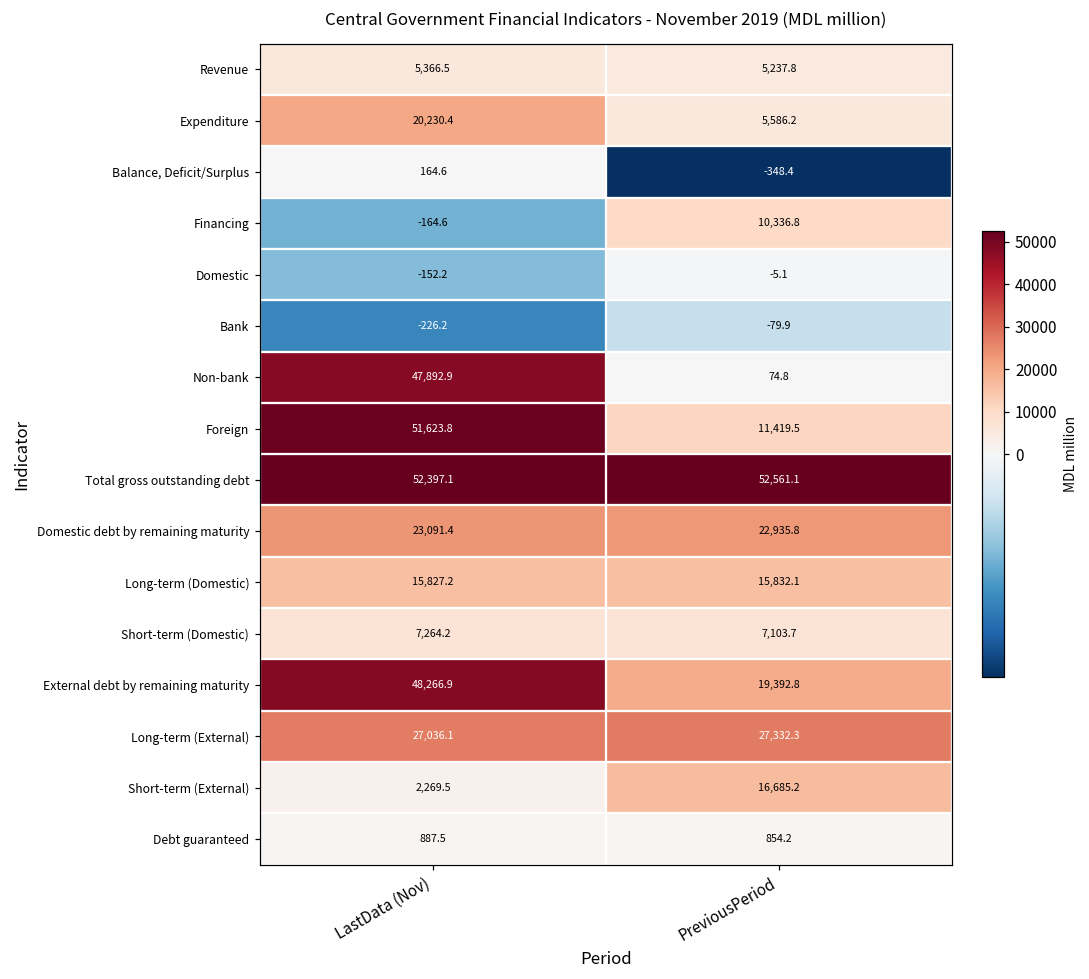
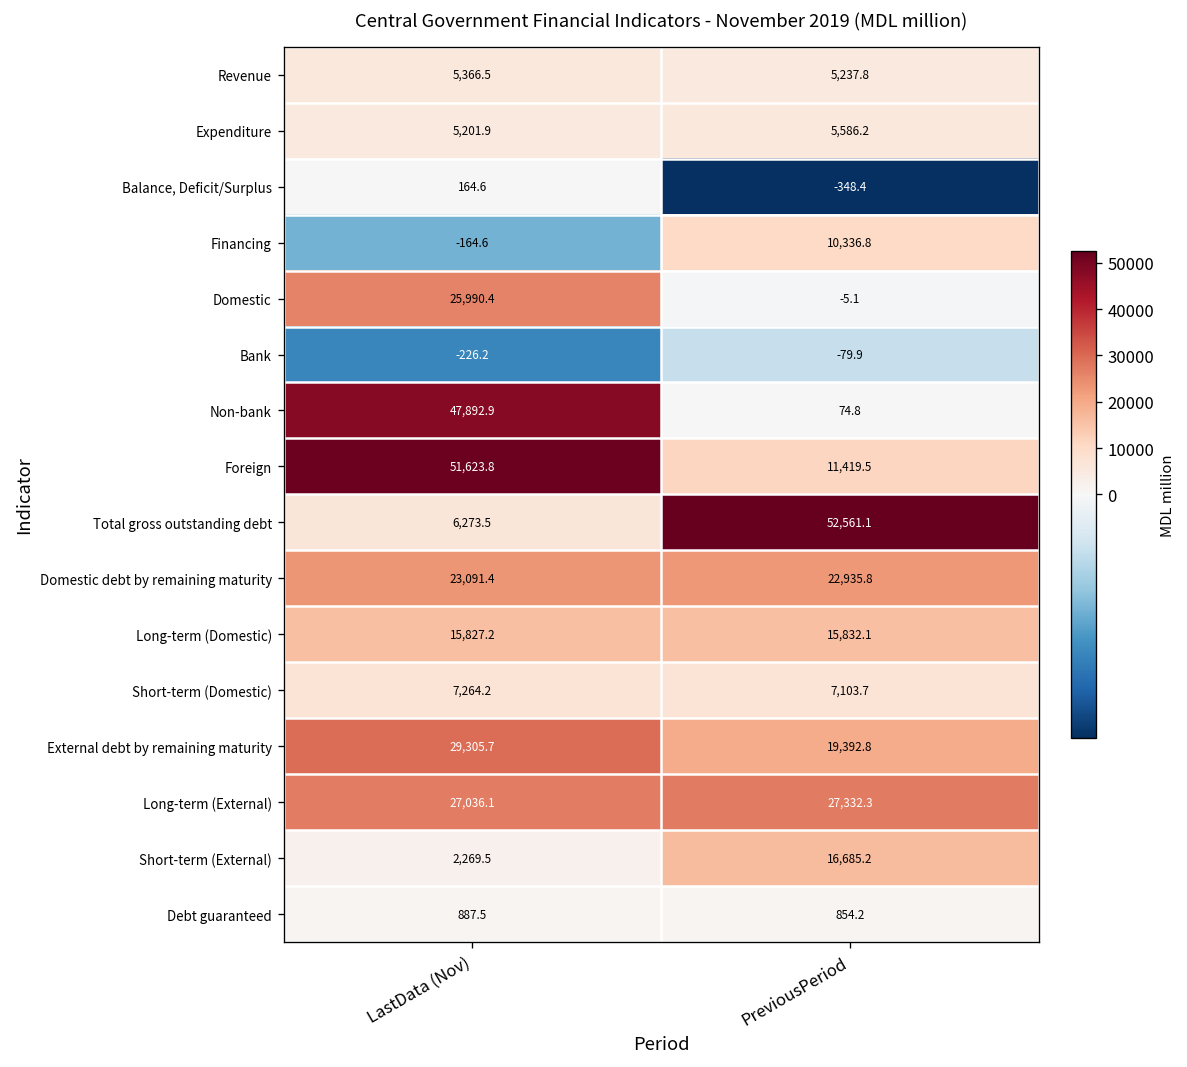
  {
    "Revenue": {
      "LastData (Nov)": "5,366.5",
      "PreviousPeriod": "5,237.8"
    },
    "Expenditure": {
-     "LastData (Nov)": "20,230.4",
+     "LastData (Nov)": "5,201.9",
      "PreviousPeriod": "5,586.2"
    },
    "Balance, Deficit/Surplus": {
      "LastData (Nov)": "164.6",
      "PreviousPeriod": "-348.4"
    },
    "Financing": {
      "LastData (Nov)": "-164.6",
      "PreviousPeriod": "10,336.8"
    },
    "Domestic": {
-     "LastData (Nov)": "-152.2",
+     "LastData (Nov)": "25,990.4",
      "PreviousPeriod": "-5.1"
    },
    "Bank": {
      "LastData (Nov)": "-226.2",
      "PreviousPeriod": "-79.9"
    },
    "Non-bank": {
      "LastData (Nov)": "47,892.9",
      "PreviousPeriod": "74.8"
    },
    "Foreign": {
      "LastData (Nov)": "51,623.8",
      "PreviousPeriod": "11,419.5"
    },
    "Total gross outstanding debt": {
-     "LastData (Nov)": "52,397.1",
+     "LastData (Nov)": "6,273.5",
      "PreviousPeriod": "52,561.1"
    },
    "Domestic debt by remaining maturity": {
      "LastData (Nov)": "23,091.4",
      "PreviousPeriod": "22,935.8"
    },
    "Long-term (Domestic)": {
      "LastData (Nov)": "15,827.2",
      "PreviousPeriod": "15,832.1"
    },
    "Short-term (Domestic)": {
      "LastData (Nov)": "7,264.2",
      "PreviousPeriod": "7,103.7"
    },
    "External debt by remaining maturity": {
-     "LastData (Nov)": "48,266.9",
+     "LastData (Nov)": "29,305.7",
      "PreviousPeriod": "19,392.8"
    },
    "Long-term (External)": {
      "LastData (Nov)": "27,036.1",
      "PreviousPeriod": "27,332.3"
    },
    "Short-term (External)": {
      "LastData (Nov)": "2,269.5",
      "PreviousPeriod": "16,685.2"
    },
    "Debt guaranteed": {
      "LastData (Nov)": "887.5",
      "PreviousPeriod": "854.2"
    }
  }
